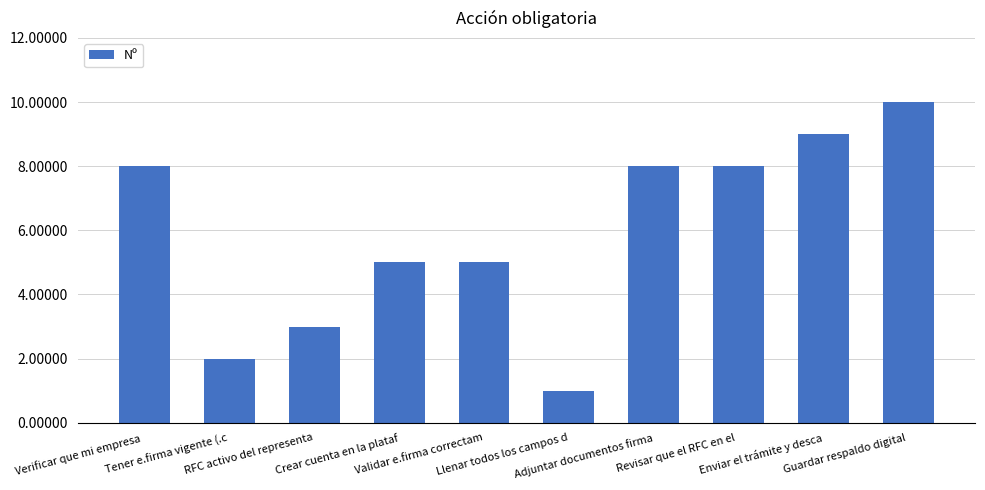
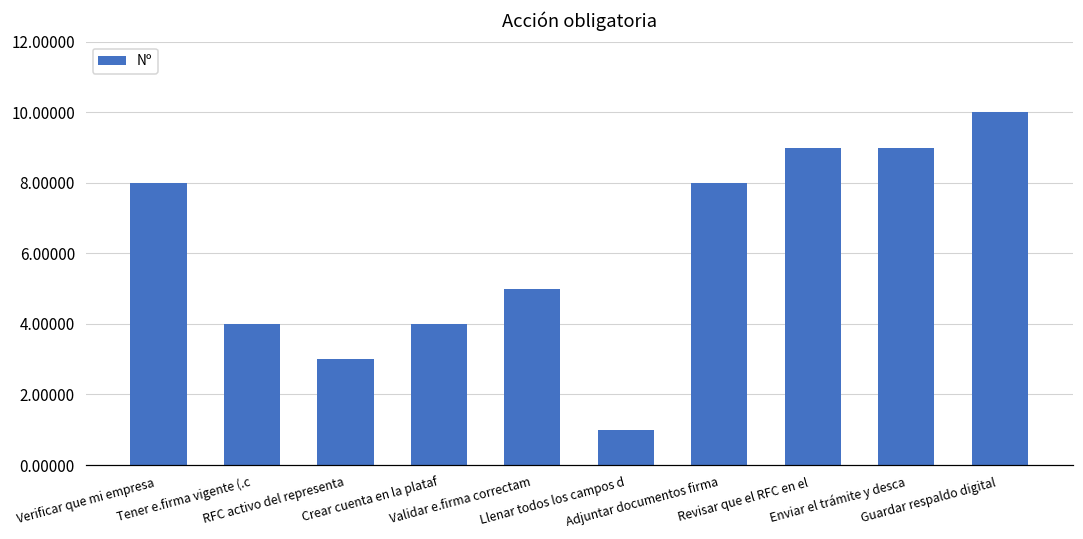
  {
    "Verificar que mi empresa": 8,
-   "Tener e.firma vigente (.c": 2,
+   "Tener e.firma vigente (.c": 4,
    "RFC activo del representa": 3,
-   "Crear cuenta en la plataf": 5,
+   "Crear cuenta en la plataf": 4,
    "Validar e.firma correctam": 5,
    "Llenar todos los campos d": 1,
    "Adjuntar documentos firma": 8,
-   "Revisar que el RFC en el": 8,
+   "Revisar que el RFC en el": 9,
    "Enviar el trámite y desca": 9,
    "Guardar respaldo digital": 10
  }
